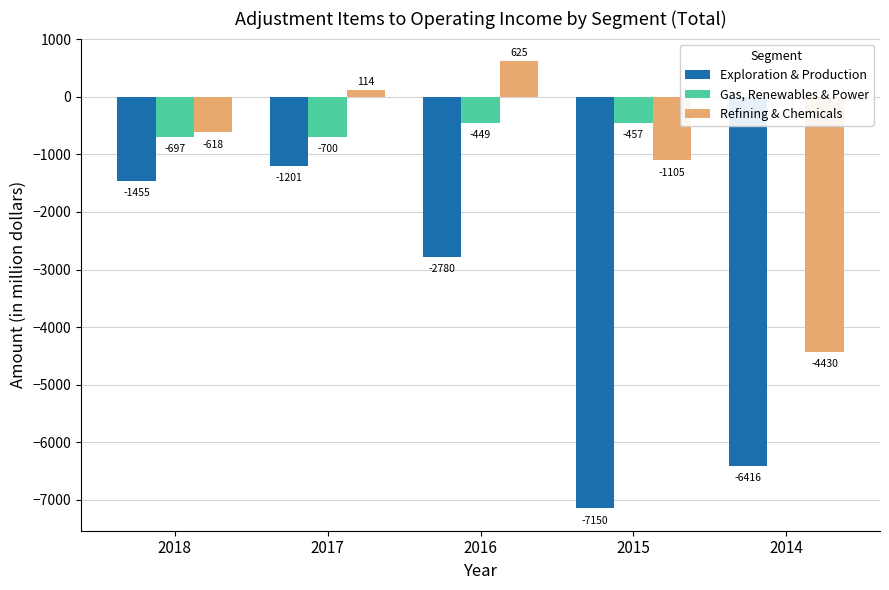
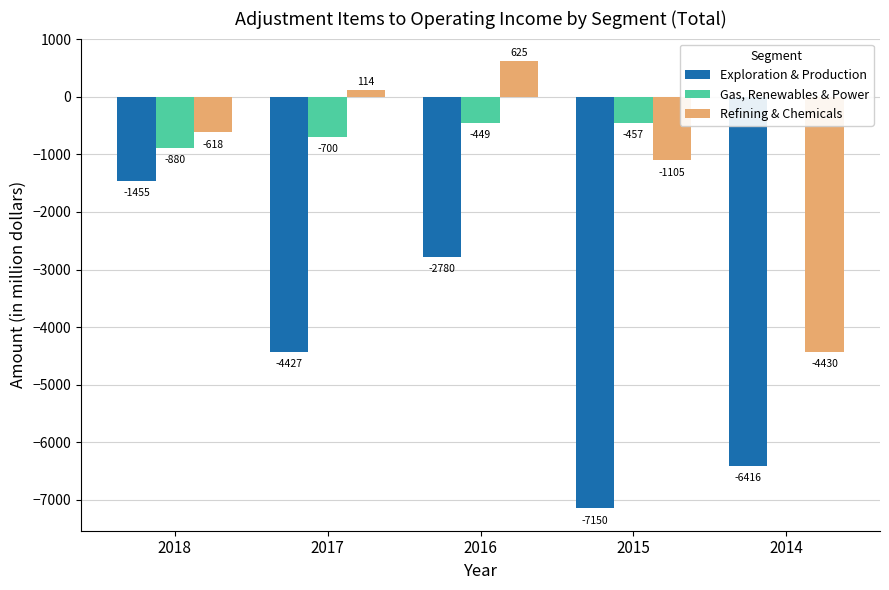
  {
    "Exploration & Production": {
      "2018": -1455,
-     "2017": -1201,
+     "2017": -4427,
      "2016": -2780,
      "2015": -7150,
      "2014": -6416
    },
    "Gas, Renewables & Power": {
-     "2018": -697,
+     "2018": -880,
      "2017": -700,
      "2016": -449,
      "2015": -457
    },
    "Refining & Chemicals": {
      "2018": -618,
      "2017": 114,
      "2016": 625,
      "2015": -1105,
      "2014": -4430
    }
  }
